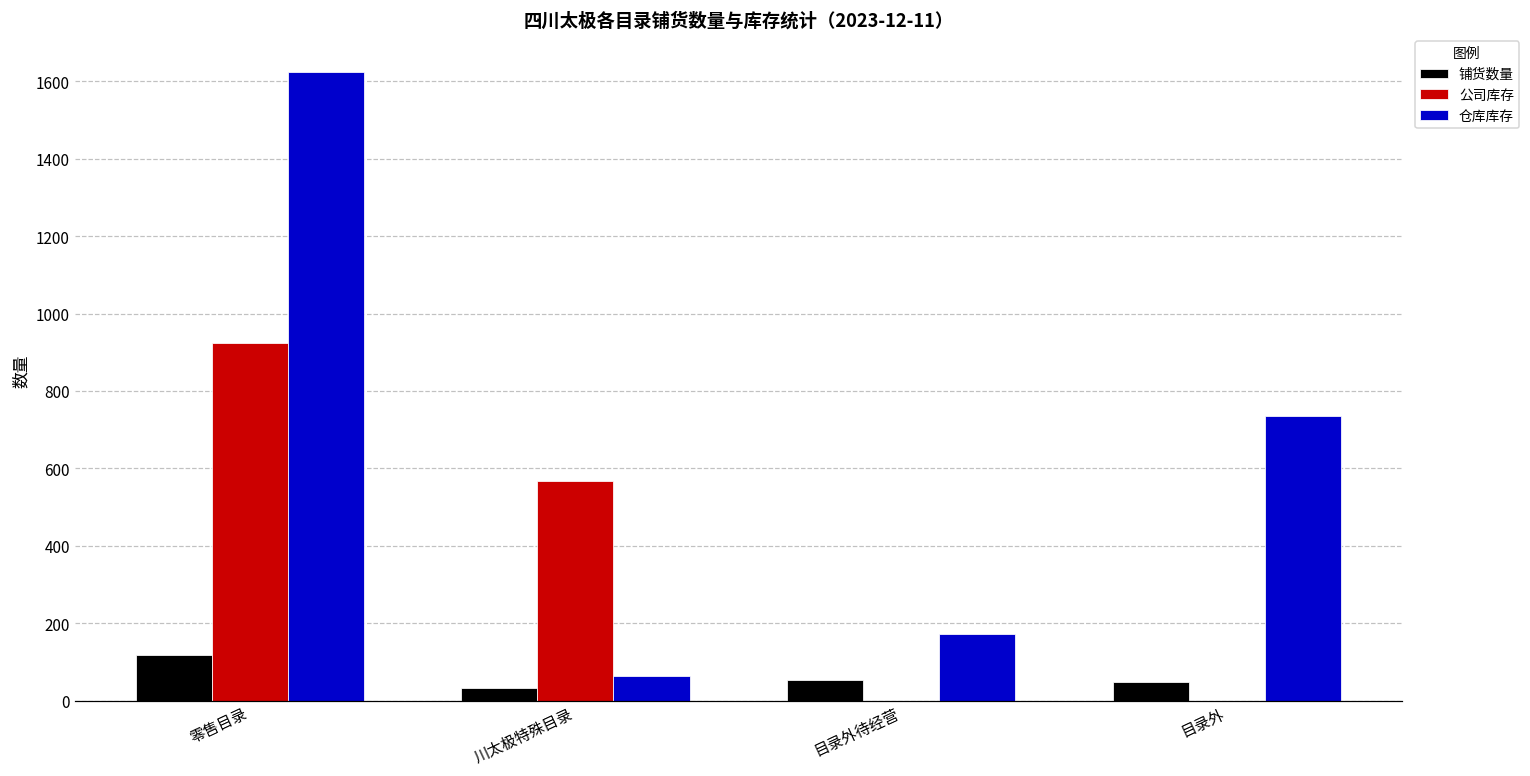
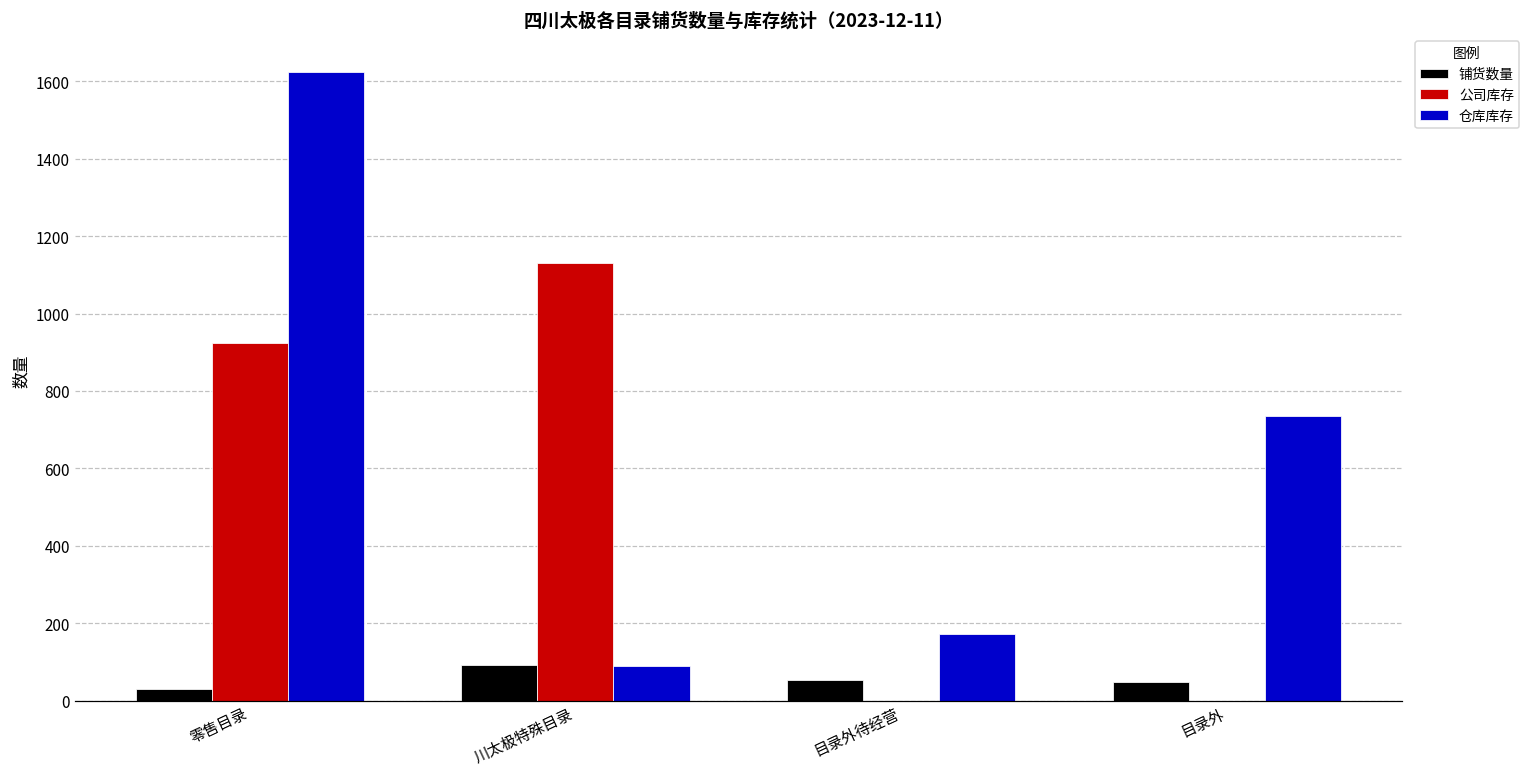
  {
    "铺货数量": {
-     "零售目录": 120,
-     "川太极特殊目录": 30,
+     "零售目录": 30,
+     "川太极特殊目录": 90,
      "目录外待经营": 50,
      "目录外": 50
    },
    "公司库存": {
      "零售目录": 920,
-     "川太极特殊目录": 570,
+     "川太极特殊目录": 1130,
      "目录外待经营": 0,
      "目录外": 0
    },
    "仓库库存": {
      "零售目录": 1620,
-     "川太极特殊目录": 60,
+     "川太极特殊目录": 90,
      "目录外待经营": 170,
      "目录外": 740
    }
  }
